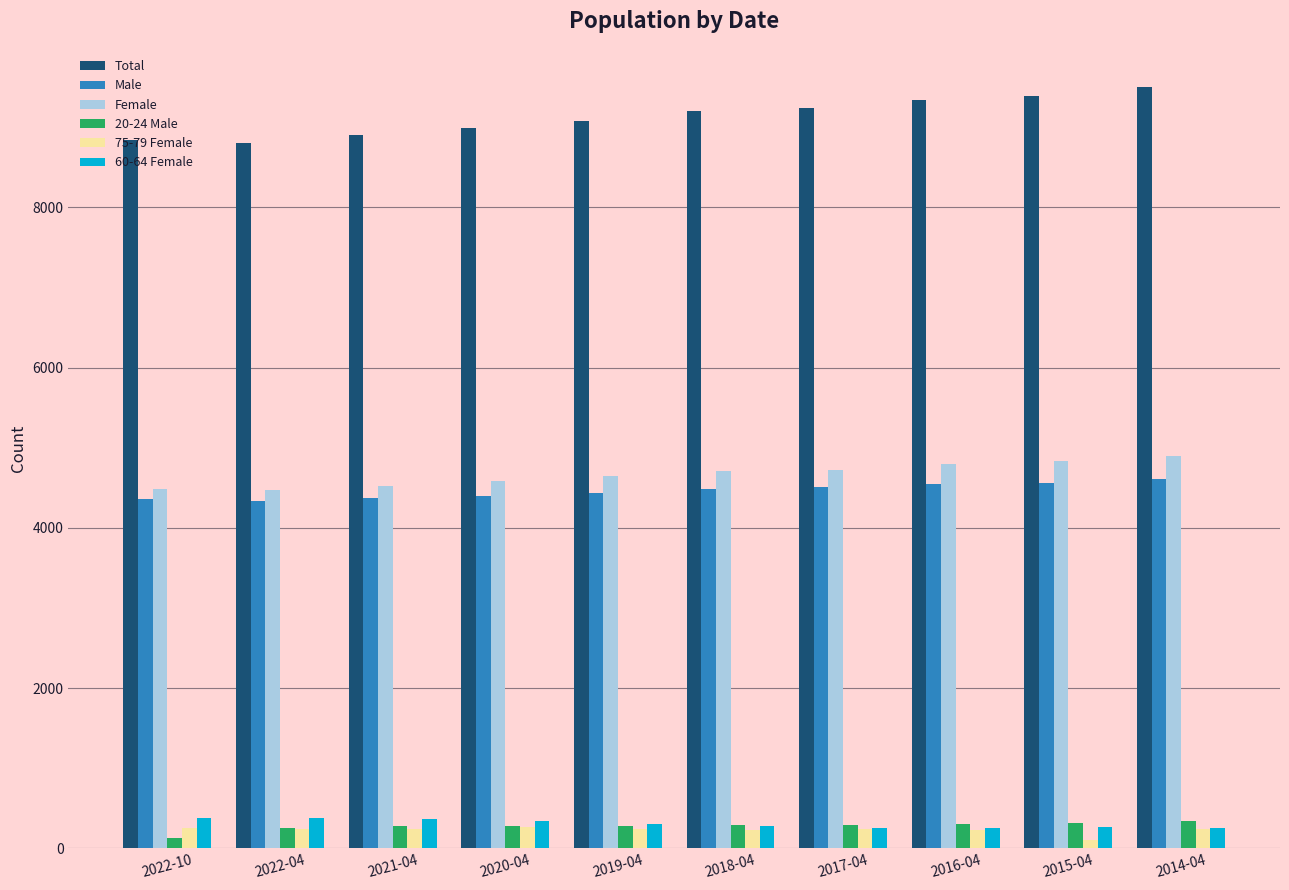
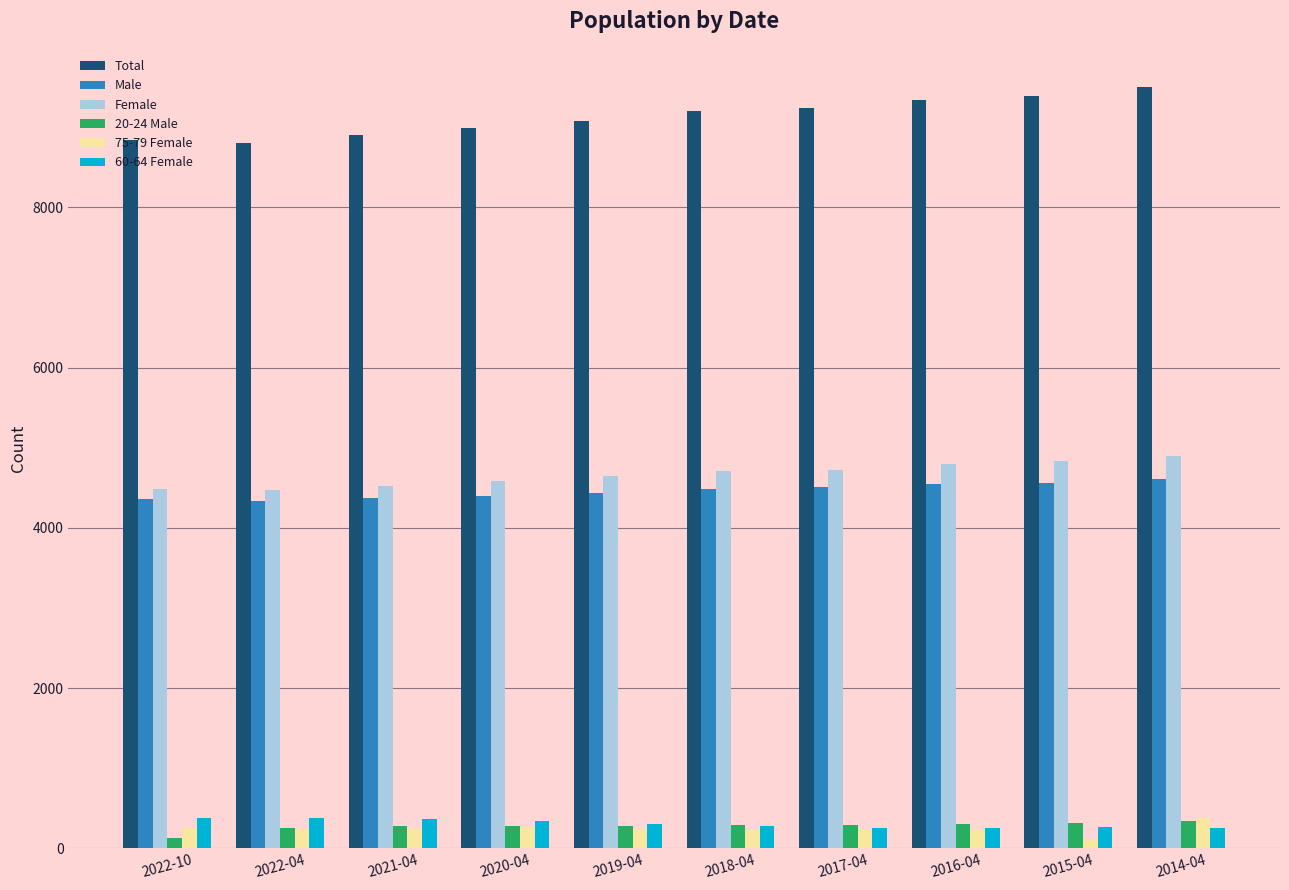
  {
    "Total": {
      "2022-04": 8800,
      "2021-04": 8900,
      "2020-04": 9000,
      "2019-04": 9100,
      "2018-04": 9200,
      "2017-04": 9200,
      "2016-04": 9300,
      "2015-04": 9400,
      "2014-04": 9500
    },
    "Male": {
      "2022-10": 4400,
      "2022-04": 4300,
      "2021-04": 4400,
      "2020-04": 4400,
      "2019-04": 4400,
      "2018-04": 4500,
      "2017-04": 4500,
      "2016-04": 4500,
      "2015-04": 4600,
      "2014-04": 4600
    },
    "Female": {
      "2022-10": 4500,
      "2022-04": 4500,
      "2021-04": 4500,
      "2020-04": 4600,
      "2019-04": 4600,
      "2018-04": 4700,
      "2017-04": 4700,
      "2016-04": 4800,
      "2015-04": 4800,
      "2014-04": 4900
    },
    "20-24 Male": {
      "2022-10": 100,
      "2022-04": 300,
      "2021-04": 300,
      "2020-04": 300,
      "2019-04": 300,
      "2018-04": 300,
      "2017-04": 300,
      "2016-04": 300,
      "2015-04": 300,
      "2014-04": 300
    },
    "75-79 Female": {
      "2022-10": 300,
      "2022-04": 200,
      "2021-04": 200,
      "2020-04": 300,
      "2019-04": 200,
      "2018-04": 200,
      "2017-04": 200,
      "2016-04": 200,
      "2015-04": 100,
-     "2014-04": 200
+     "2014-04": 400
    },
    "60-64 Female": {
      "2022-10": 400,
      "2022-04": 400,
      "2021-04": 400,
      "2020-04": 300,
      "2019-04": 300,
      "2018-04": 300,
      "2017-04": 300,
      "2016-04": 300,
      "2015-04": 300,
      "2014-04": 300
    }
  }
